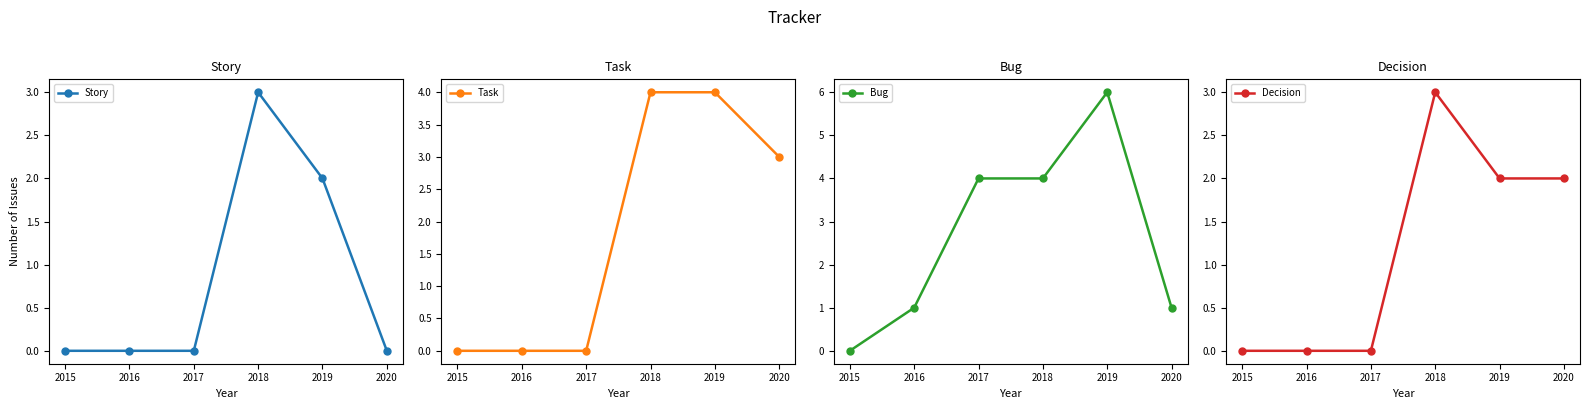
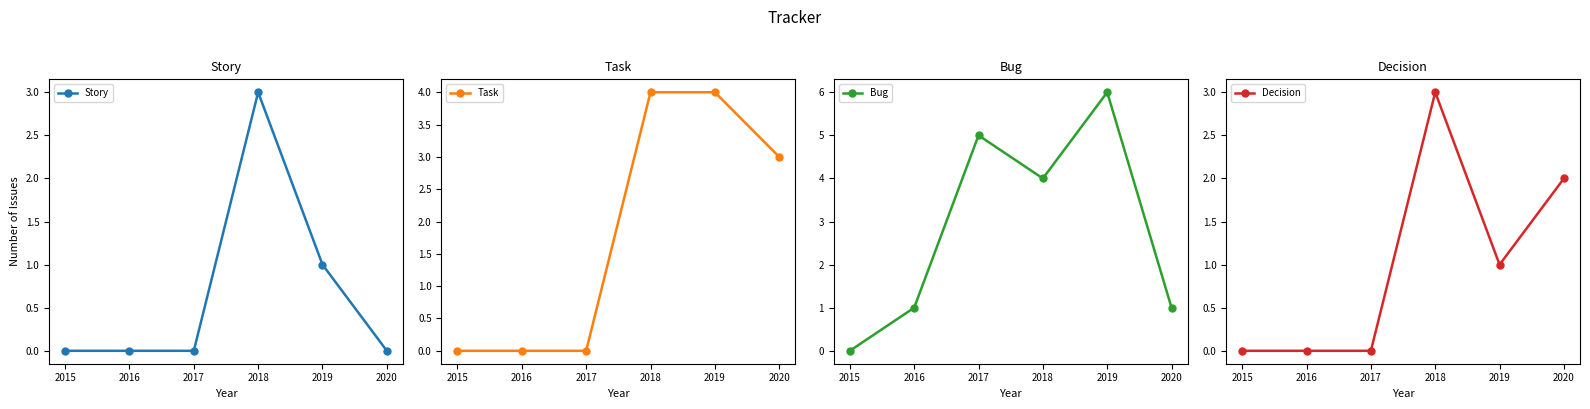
  {
    "Story": {
      "2015": 0,
      "2016": 0,
      "2017": 0,
      "2018": 3,
-     "2019": 2,
+     "2019": 1,
      "2020": 0
    },
    "Task": {
      "2015": 0.0,
      "2016": 0.0,
      "2017": 0.0,
      "2018": 4.0,
      "2019": 4.0,
      "2020": 3.0
    },
    "Bug": {
      "2015": 0,
      "2016": 1,
-     "2017": 4,
+     "2017": 5,
      "2018": 4,
      "2019": 6,
      "2020": 1
    },
    "Decision": {
      "2015": 0,
      "2016": 0,
      "2017": 0,
      "2018": 3,
-     "2019": 2,
+     "2019": 1,
      "2020": 2
    }
  }
